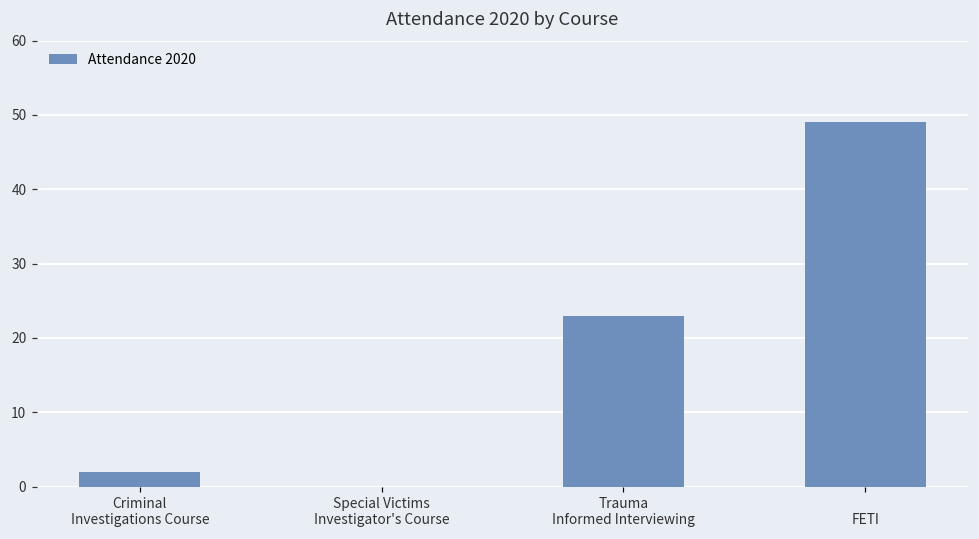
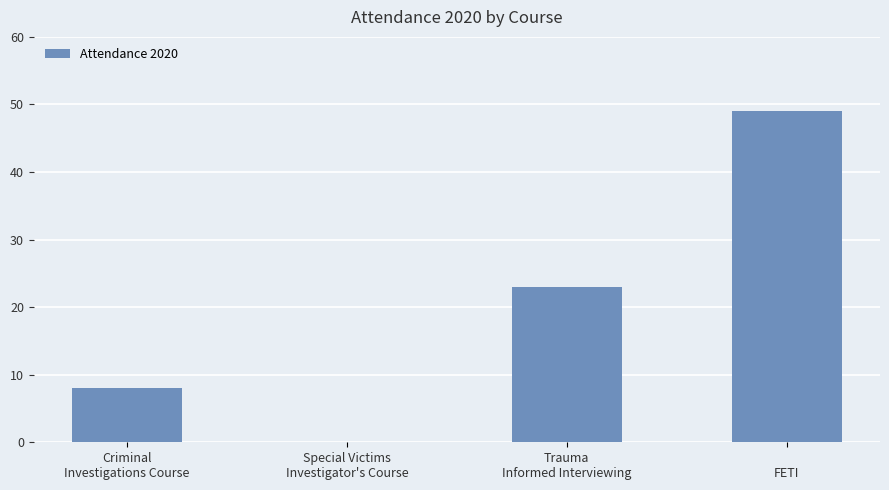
  {
-   "Criminal Investigations Course": 2,
+   "Criminal Investigations Course": 8,
    "Special Victims Investigator's Course": 0,
    "Trauma Informed Interviewing": 23,
    "FETI": 49
  }
